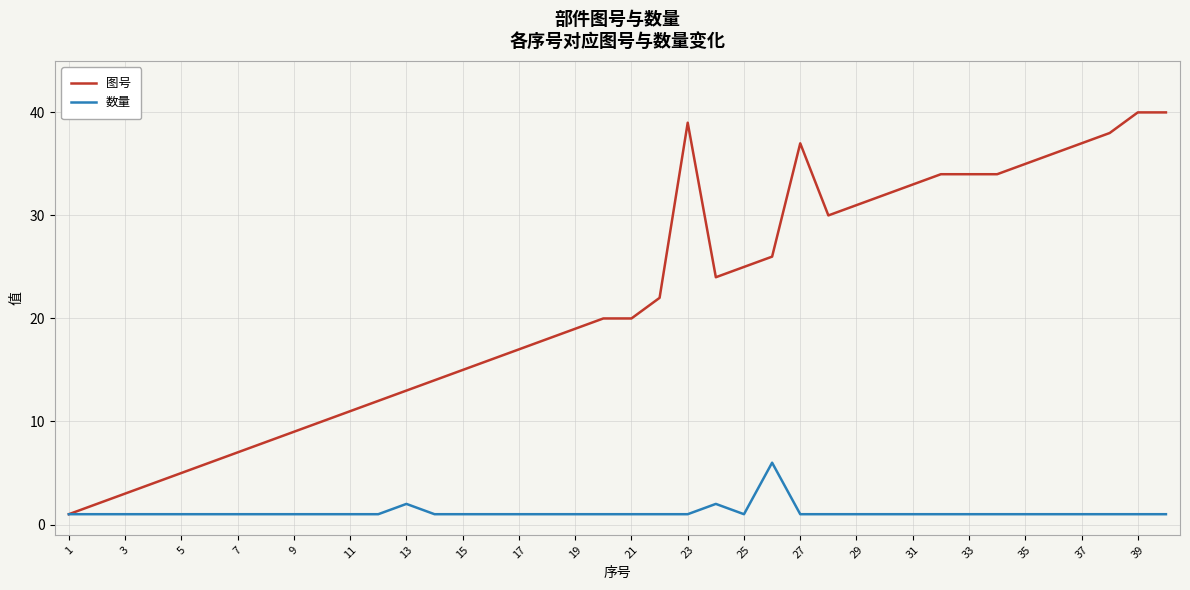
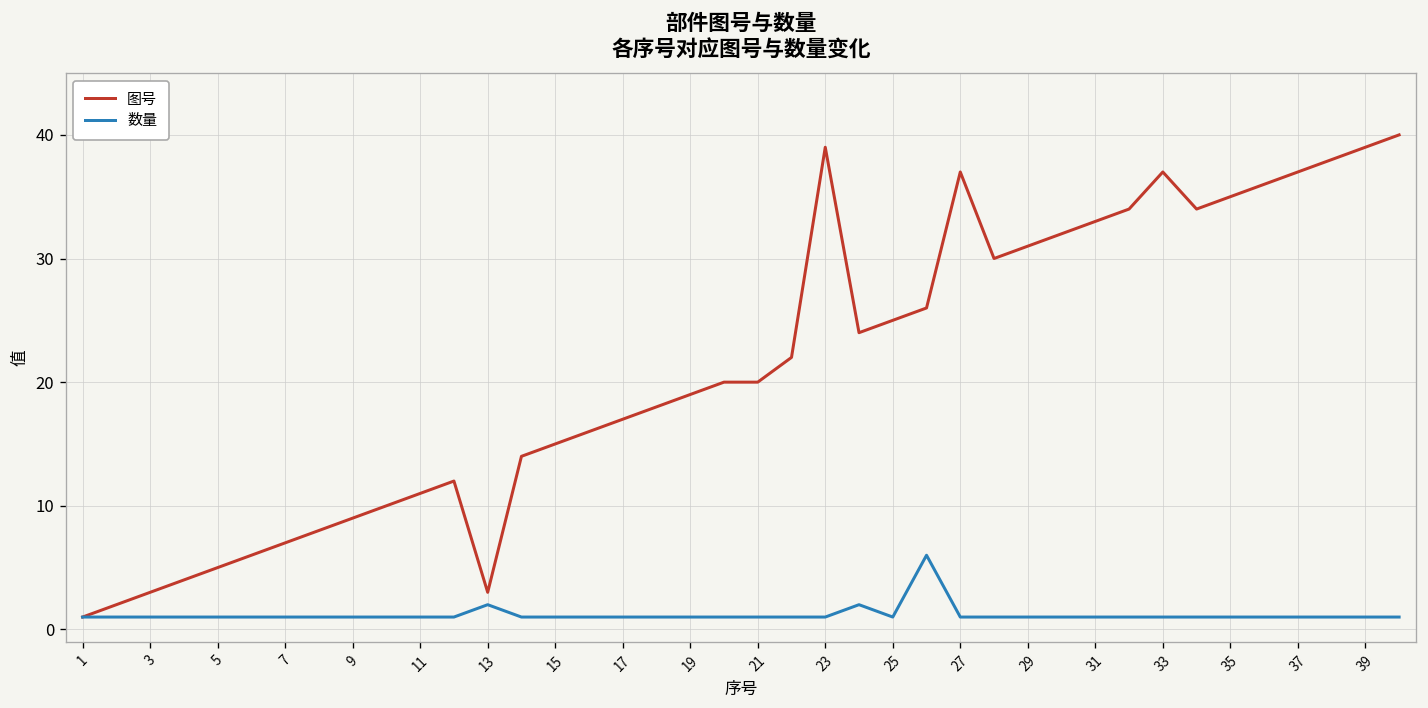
  {
    "图号": {
      "3": 3,
      "5": 5,
      "7": 7,
      "9": 9,
      "11": 11,
-     "13": 13,
+     "13": 3,
      "15": 15,
      "17": 17,
      "19": 19,
      "21": 20,
      "23": 39,
      "25": 25,
      "27": 37,
      "29": 31,
      "31": 33,
-     "33": 34,
+     "33": 37,
      "35": 35,
      "37": 37,
-     "39": 40
+     "39": 39
    },
    "数量": {
      "3": 1,
      "5": 1,
      "7": 1,
      "9": 1,
      "11": 1,
      "13": 2,
      "15": 1,
      "17": 1,
      "19": 1,
      "21": 1,
      "23": 1,
      "25": 1,
      "27": 1,
      "29": 1,
      "31": 1,
      "33": 1,
      "35": 1,
      "37": 1,
      "39": 1
    }
  }
